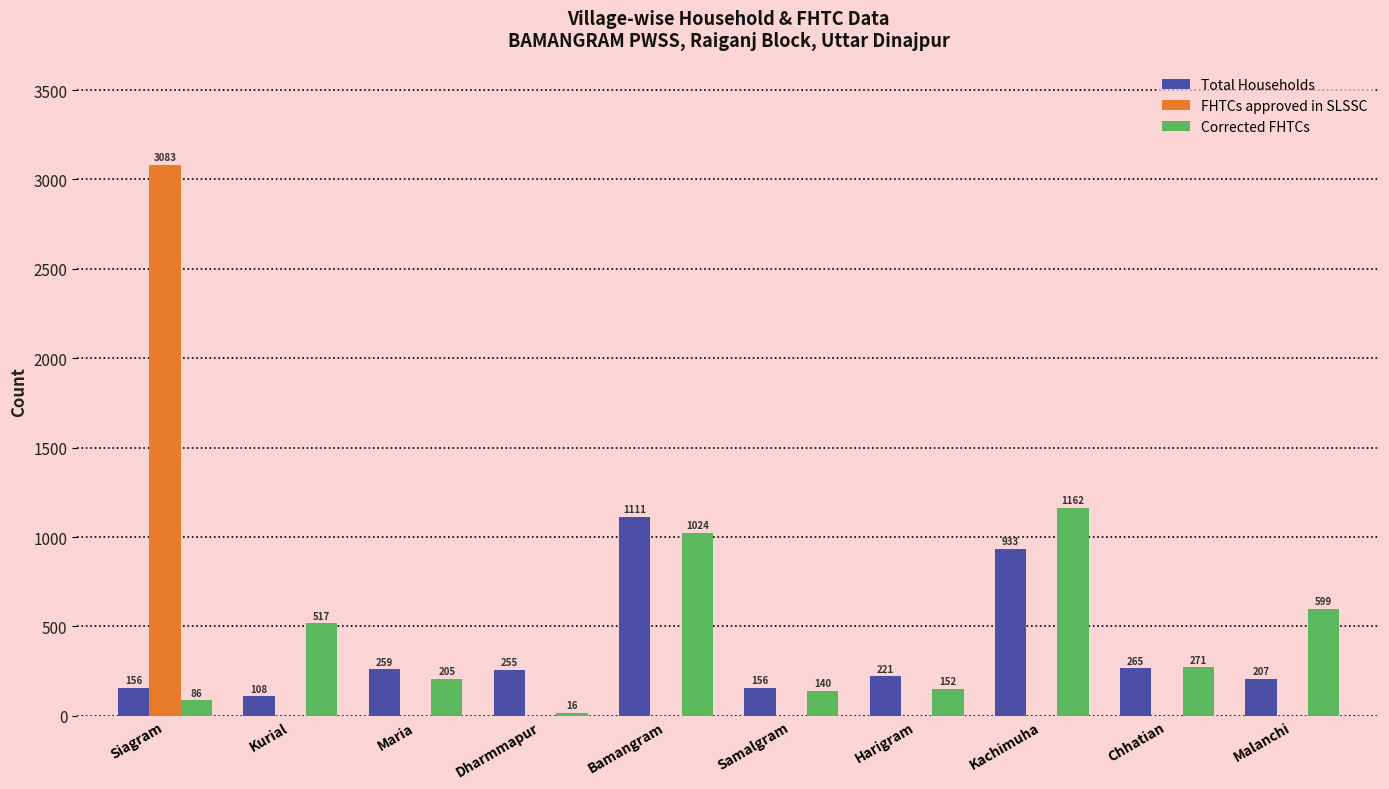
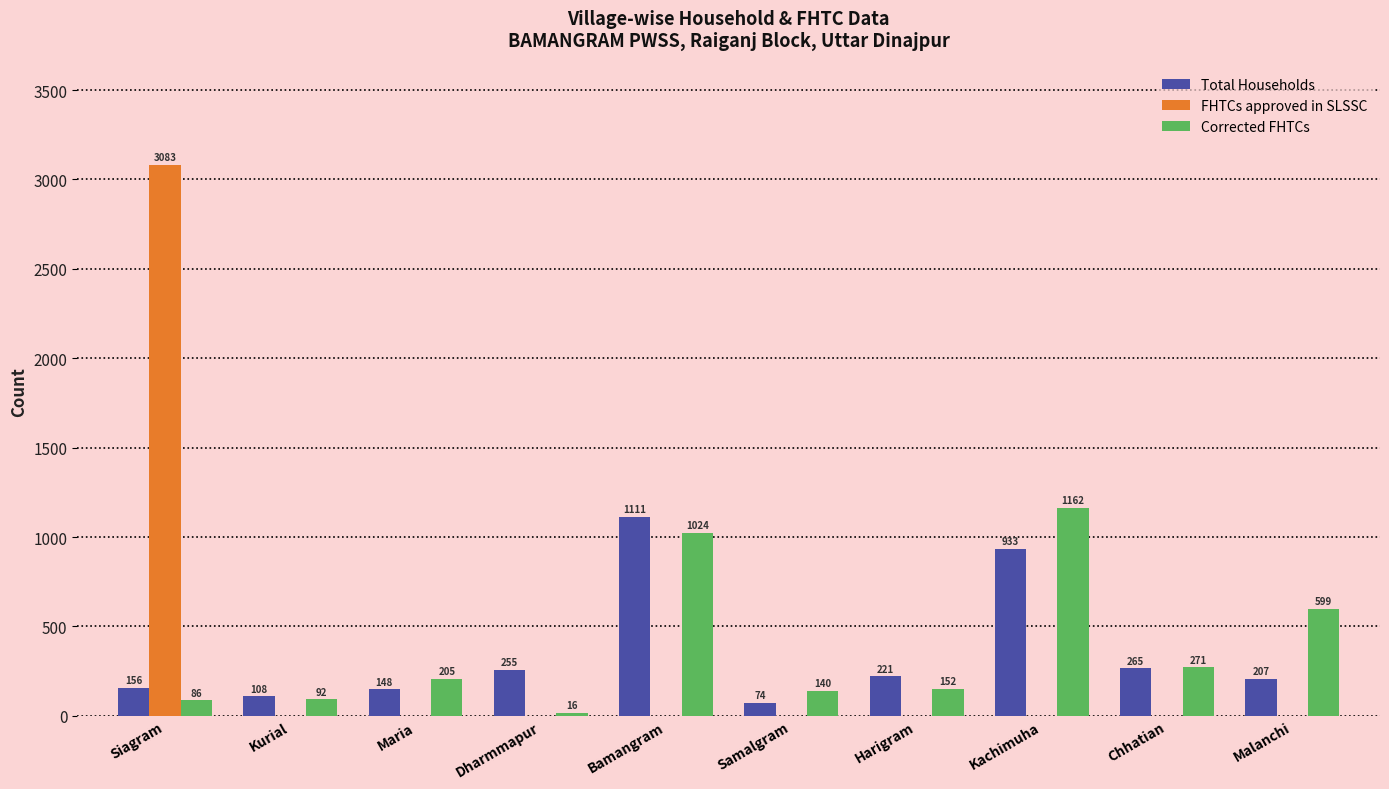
  {
    "Total Households": {
      "Siagram": 156,
      "Kurial": 108,
-     "Maria": 259,
+     "Maria": 148,
      "Dharmmapur": 255,
      "Bamangram": 1111,
-     "Samalgram": 156,
+     "Samalgram": 74,
      "Harigram": 221,
      "Kachimuha": 933,
      "Chhatian": 265,
      "Malanchi": 207
    },
    "FHTCs approved in SLSSC": {
      "Siagram": 3083
    },
    "Corrected FHTCs": {
      "Siagram": 86,
-     "Kurial": 517,
+     "Kurial": 92,
      "Maria": 205,
      "Dharmmapur": 16,
      "Bamangram": 1024,
      "Samalgram": 140,
      "Harigram": 152,
      "Kachimuha": 1162,
      "Chhatian": 271,
      "Malanchi": 599
    }
  }
